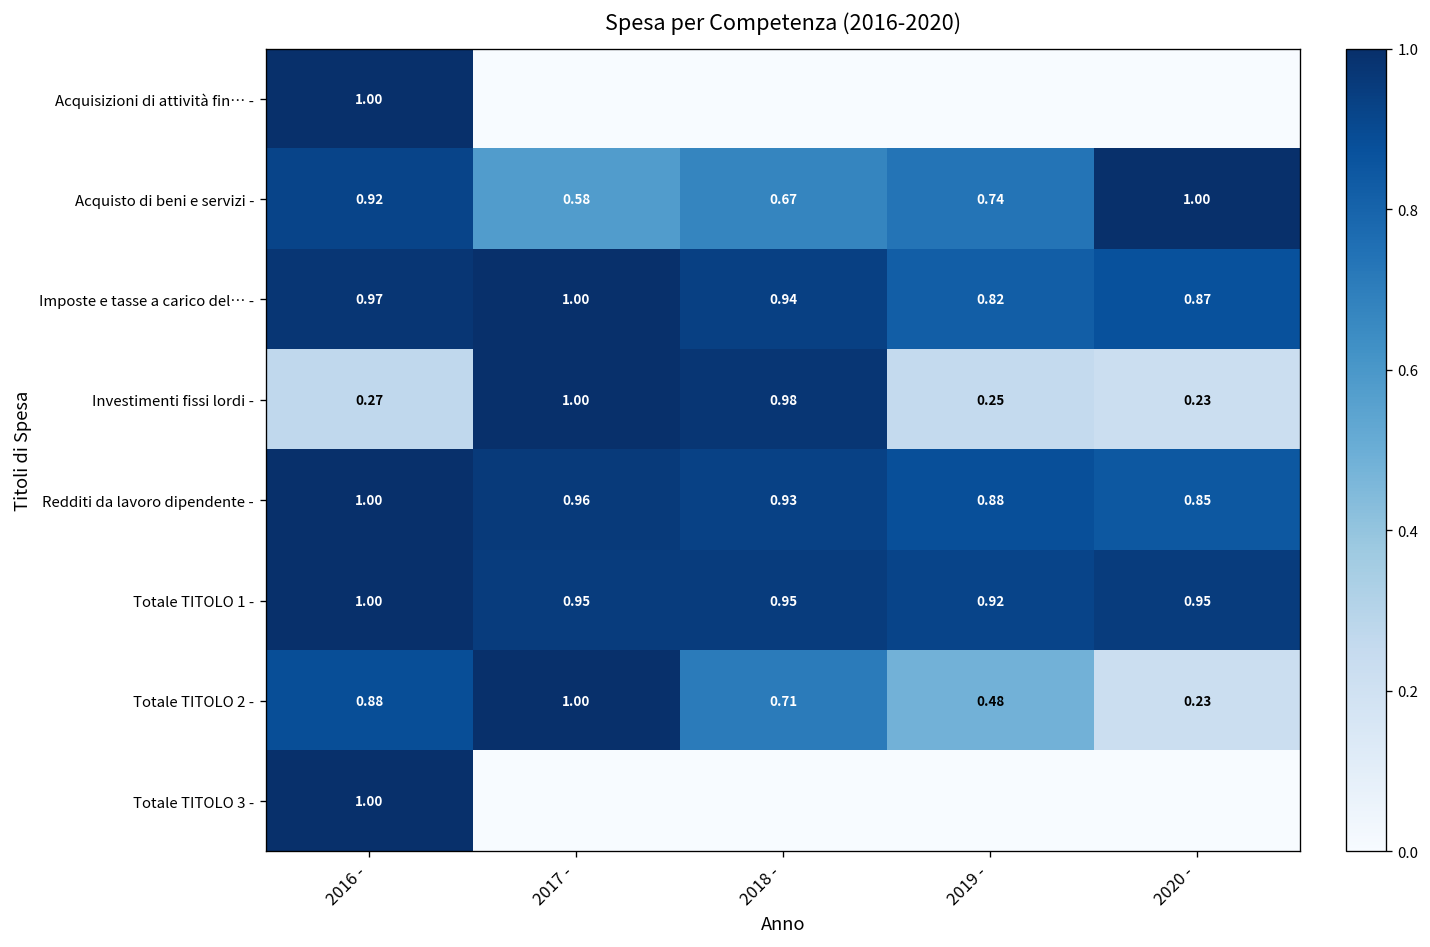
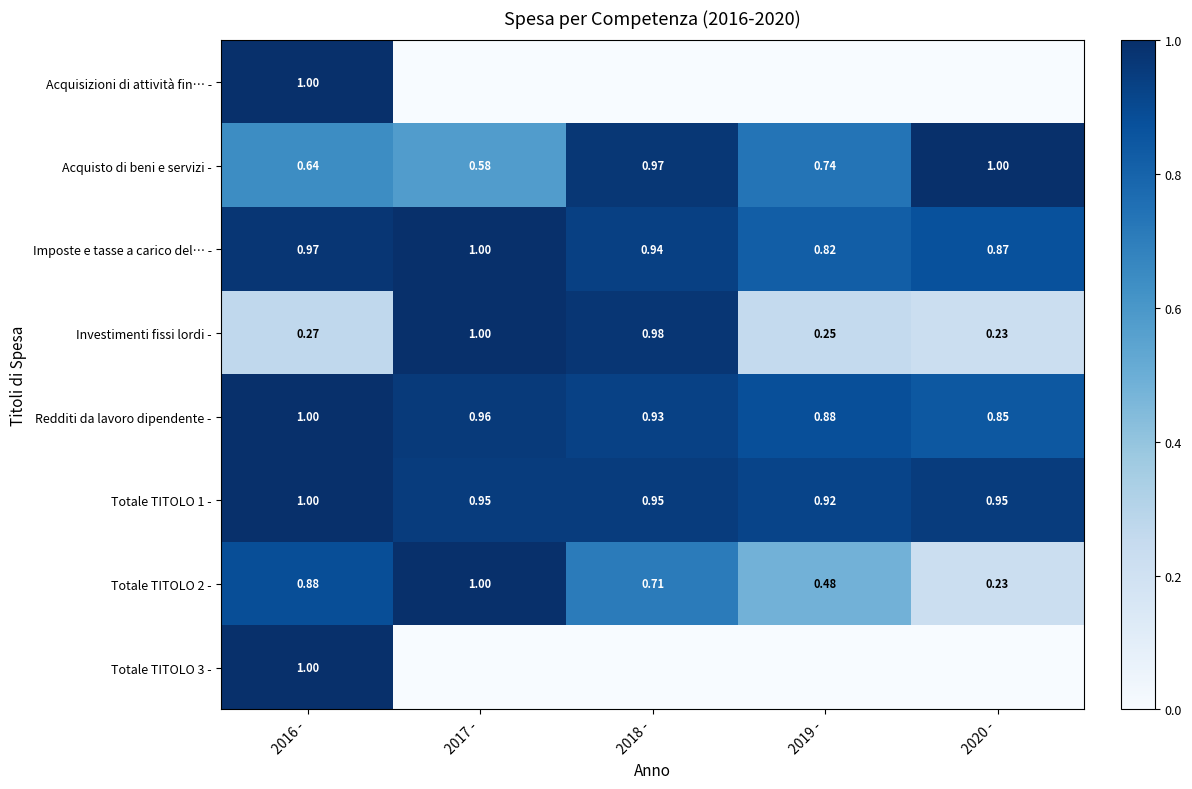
  {
    "Acquisizioni di attività fin… -": {
      "2016 -": 1.00
    },
    "Acquisto di beni e servizi -": {
-     "2016 -": 0.92,
+     "2016 -": 0.64,
      "2017 -": 0.58,
-     "2018 -": 0.67,
+     "2018 -": 0.97,
      "2019 -": 0.74,
      "2020 -": 1.00
    },
    "Imposte e tasse a carico del… -": {
      "2016 -": 0.97,
      "2017 -": 1.00,
      "2018 -": 0.94,
      "2019 -": 0.82,
      "2020 -": 0.87
    },
    "Investimenti fissi lordi -": {
      "2016 -": 0.27,
      "2017 -": 1.00,
      "2018 -": 0.98,
      "2019 -": 0.25,
      "2020 -": 0.23
    },
    "Redditi da lavoro dipendente -": {
      "2016 -": 1.00,
      "2017 -": 0.96,
      "2018 -": 0.93,
      "2019 -": 0.88,
      "2020 -": 0.85
    },
    "Totale TITOLO 1 -": {
      "2016 -": 1.00,
      "2017 -": 0.95,
      "2018 -": 0.95,
      "2019 -": 0.92,
      "2020 -": 0.95
    },
    "Totale TITOLO 2 -": {
      "2016 -": 0.88,
      "2017 -": 1.00,
      "2018 -": 0.71,
      "2019 -": 0.48,
      "2020 -": 0.23
    },
    "Totale TITOLO 3 -": {
      "2016 -": 1.00
    }
  }
